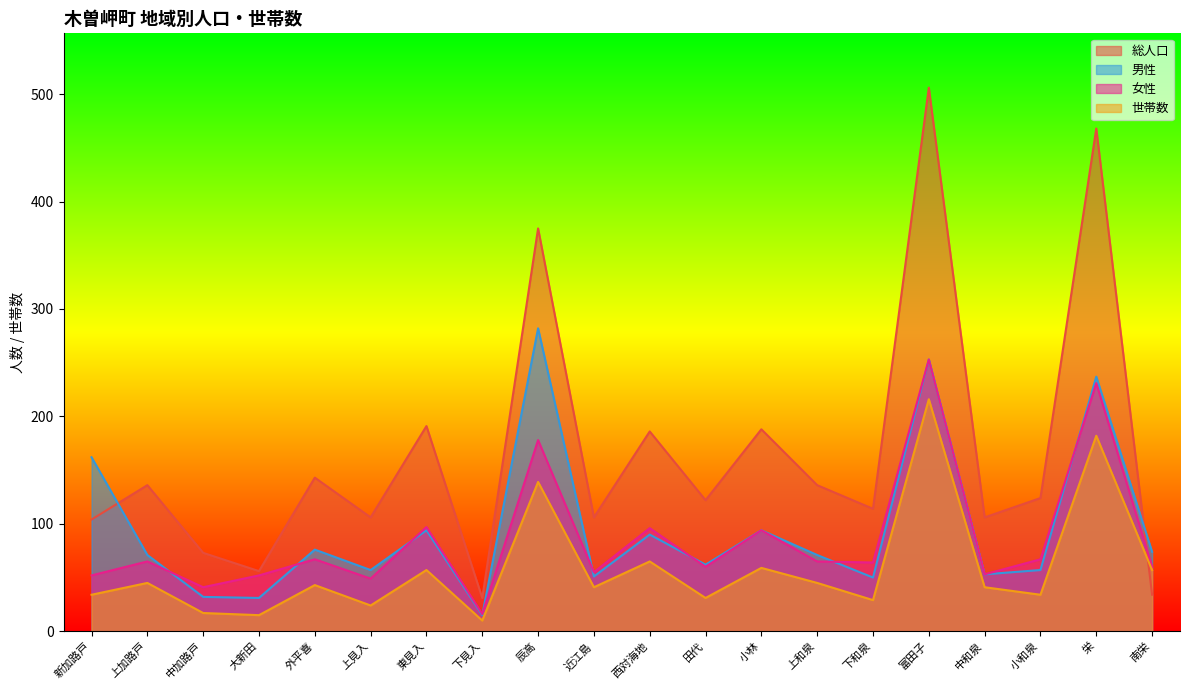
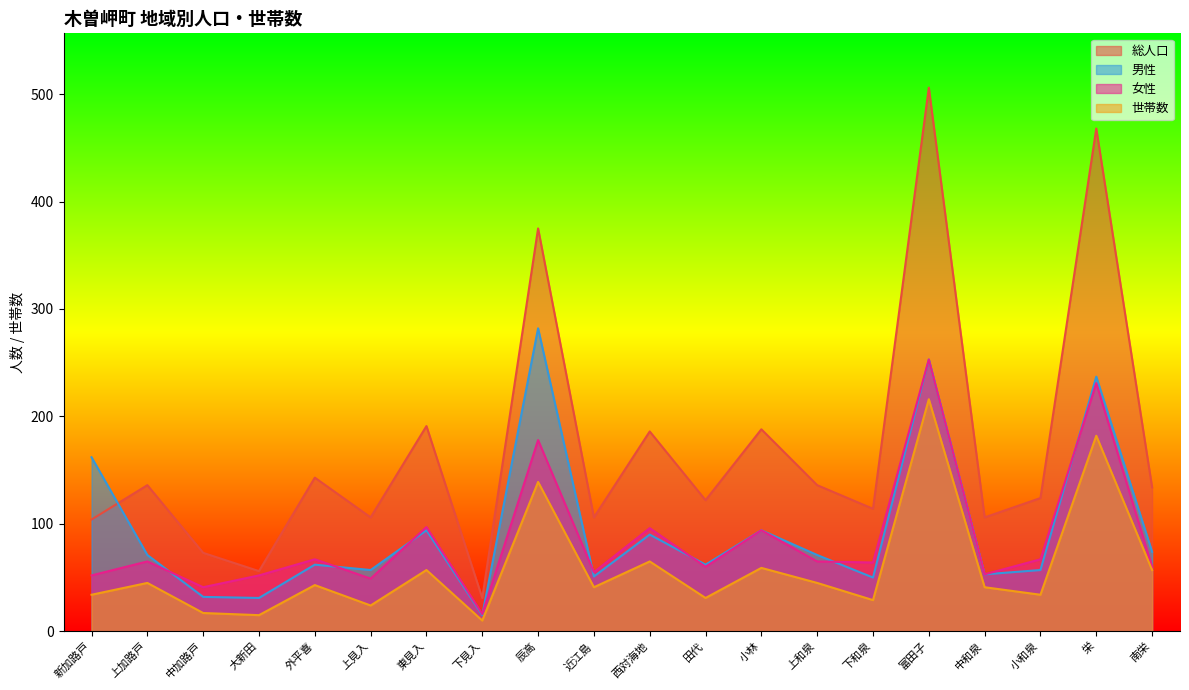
  {
    "総人口": {
      "新加路戸": 104,
      "上加路戸": 136,
      "中加路戸": 73,
      "大新田": 56,
      "外平喜": 143,
      "上見入": 106,
      "東見入": 191,
      "下見入": 31,
      "辰高": 375,
      "近江島": 106,
      "西対海地": 186,
      "田代": 122,
      "小林": 188,
      "上和泉": 136,
      "下和泉": 114,
      "富田子": 506,
      "中和泉": 106,
      "小和泉": 124,
      "栄": 468,
-     "南栄": 34
+     "南栄": 134
    },
    "男性": {
      "新加路戸": 162,
      "上加路戸": 71,
      "中加路戸": 32,
      "大新田": 31,
-     "外平喜": 76,
+     "外平喜": 62,
      "上見入": 57,
      "東見入": 94,
      "辰高": 282,
      "近江島": 51,
      "西対海地": 90,
      "上和泉": 71,
      "下和泉": 50,
      "小和泉": 57,
      "栄": 237,
      "南栄": 74
    },
    "女性": {
      "新加路戸": 52,
      "上加路戸": 65,
      "中加路戸": 41,
      "大新田": 52,
      "外平喜": 67,
      "上見入": 49,
      "東見入": 97,
      "辰高": 178,
      "近江島": 55,
      "西対海地": 96,
      "上和泉": 65,
      "下和泉": 64,
      "小和泉": 67,
      "栄": 231,
      "南栄": 60
    },
    "世帯数": {
      "新加路戸": 34,
      "上加路戸": 45,
      "中加路戸": 17,
      "大新田": 15,
      "外平喜": 43,
      "上見入": 24,
      "東見入": 57,
      "下見入": 10,
      "辰高": 139,
      "近江島": 41,
      "西対海地": 65,
      "田代": 31,
      "小林": 59,
      "上和泉": 45,
      "下和泉": 29,
      "富田子": 216,
      "中和泉": 41,
      "小和泉": 34,
      "栄": 182,
      "南栄": 57
    }
  }
